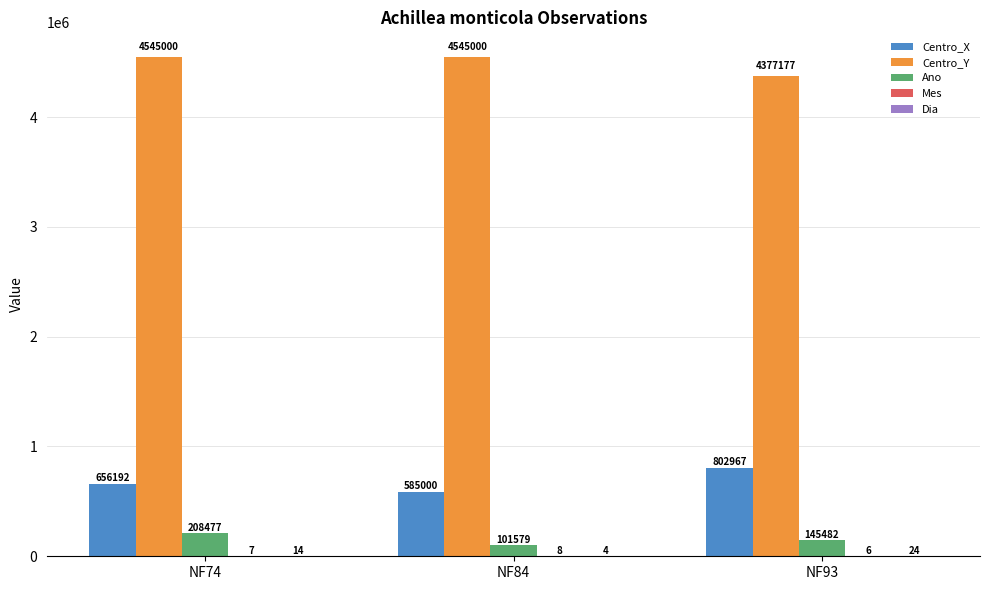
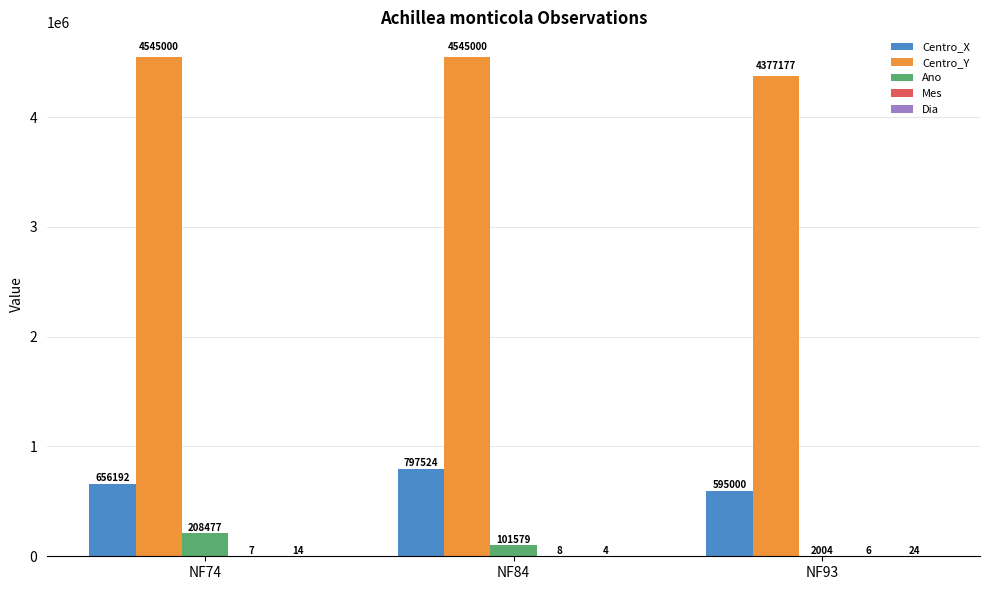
  {
    "Centro_X": {
      "NF74": 656192,
-     "NF84": 585000,
-     "NF93": 802967
+     "NF84": 797524,
+     "NF93": 595000
    },
    "Centro_Y": {
      "NF74": 4545000,
      "NF84": 4545000,
      "NF93": 4377177
    },
    "Ano": {
      "NF74": 208477,
      "NF84": 101579,
-     "NF93": 145482
+     "NF93": 2004
    },
    "Mes": {
      "NF74": 7,
      "NF84": 8,
      "NF93": 6
    },
    "Dia": {
      "NF74": 14,
      "NF84": 4,
      "NF93": 24
    }
  }
